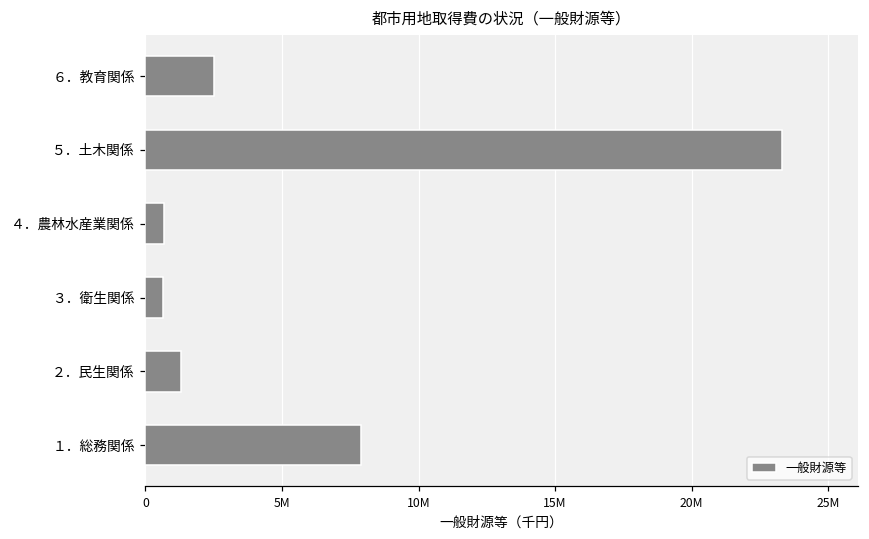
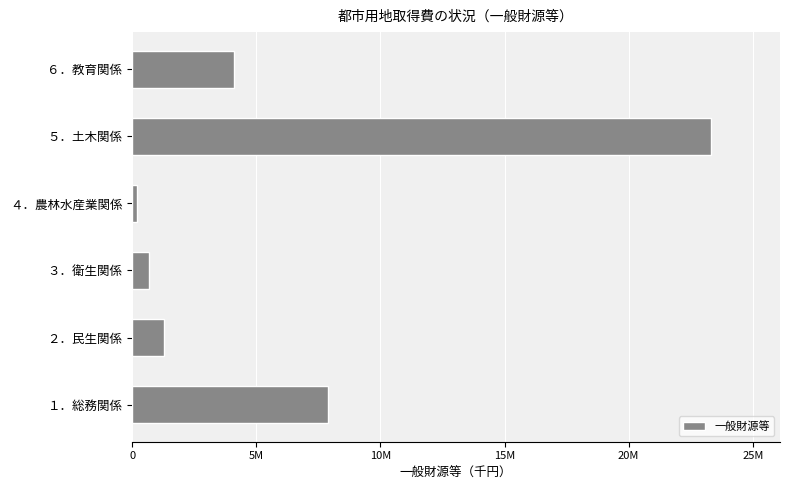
  {
-   "６．教育関係": 2500000,
+   "６．教育関係": 4100000,
    "５．土木関係": 23300000,
-   "４．農林水産業関係": 700000,
+   "４．農林水産業関係": 200000,
    "３．衛生関係": 700000,
    "２．民生関係": 1300000,
    "１．総務関係": 7900000
  }
